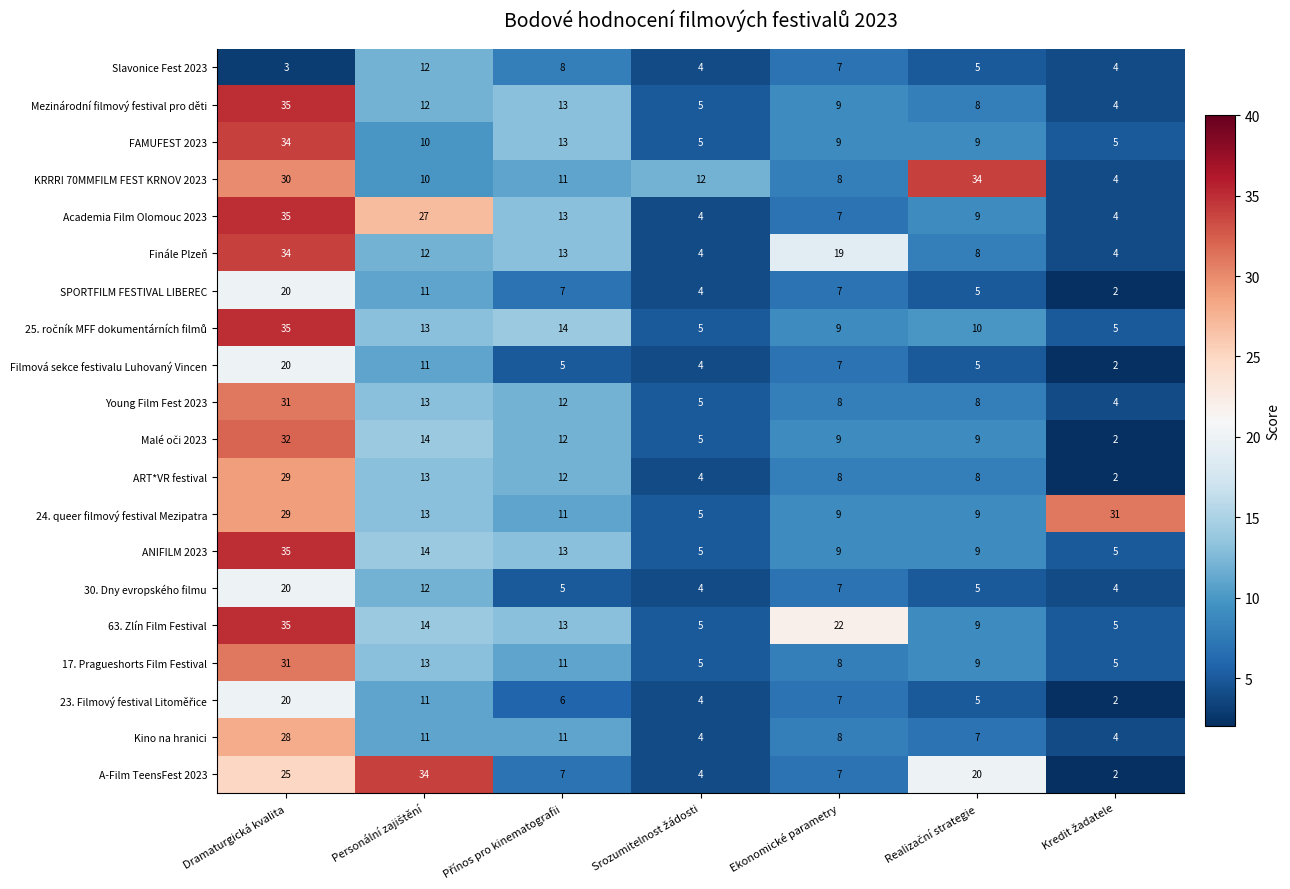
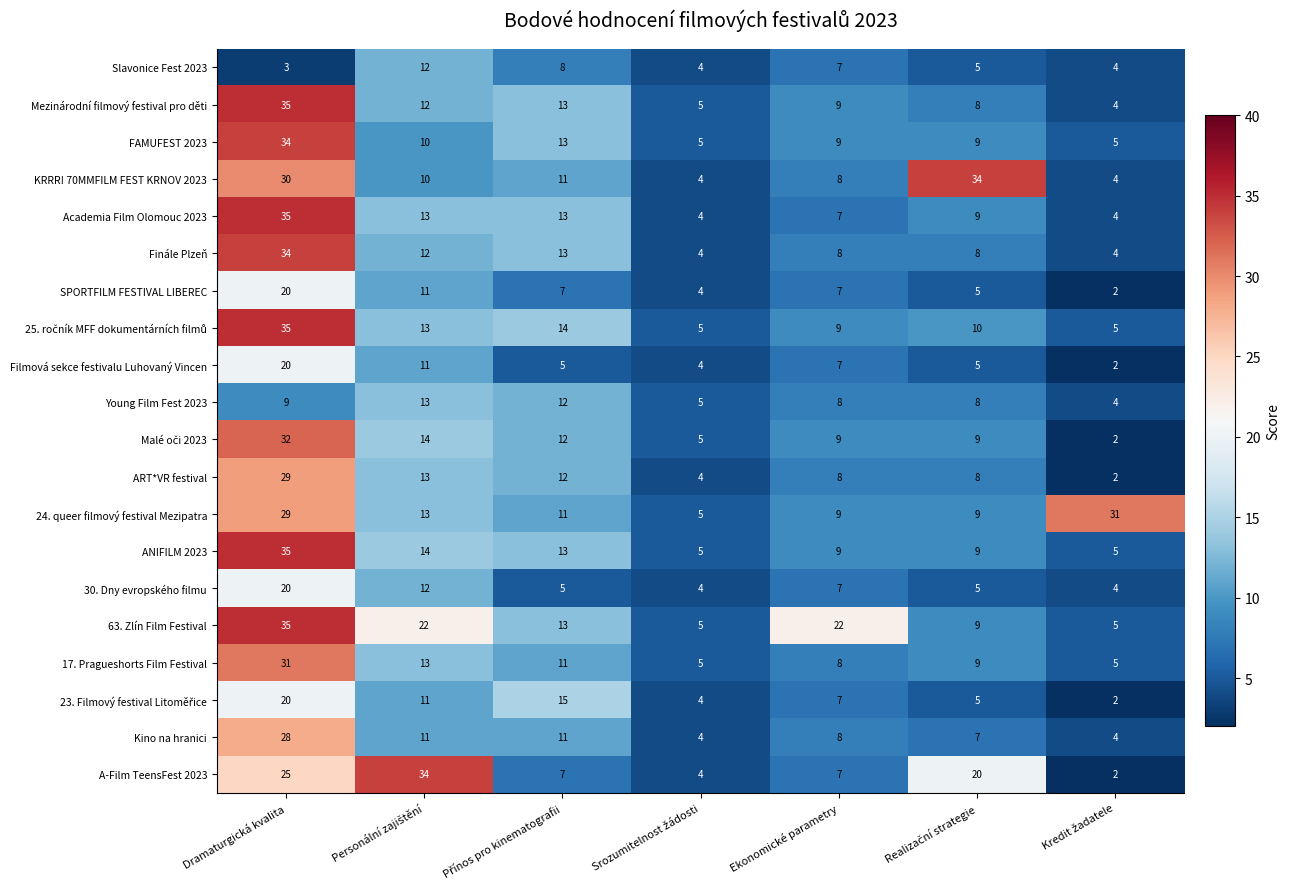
  {
    "Slavonice Fest 2023": {
      "Dramaturgická kvalita": 3,
      "Personální zajištění": 12,
      "Přínos pro kinematografii": 8,
      "Srozumitelnost žádosti": 4,
      "Ekonomické parametry": 7,
      "Realizační strategie": 5,
      "Kredit žadatele": 4
    },
    "Mezinárodní filmový festival pro děti": {
      "Dramaturgická kvalita": 35,
      "Personální zajištění": 12,
      "Přínos pro kinematografii": 13,
      "Srozumitelnost žádosti": 5,
      "Ekonomické parametry": 9,
      "Realizační strategie": 8,
      "Kredit žadatele": 4
    },
    "FAMUFEST 2023": {
      "Dramaturgická kvalita": 34,
      "Personální zajištění": 10,
      "Přínos pro kinematografii": 13,
      "Srozumitelnost žádosti": 5,
      "Ekonomické parametry": 9,
      "Realizační strategie": 9,
      "Kredit žadatele": 5
    },
    "KRRR! 70MMFILM FEST KRNOV 2023": {
      "Dramaturgická kvalita": 30,
      "Personální zajištění": 10,
      "Přínos pro kinematografii": 11,
-     "Srozumitelnost žádosti": 12,
+     "Srozumitelnost žádosti": 4,
      "Ekonomické parametry": 8,
      "Realizační strategie": 34,
      "Kredit žadatele": 4
    },
    "Academia Film Olomouc 2023": {
      "Dramaturgická kvalita": 35,
-     "Personální zajištění": 27,
+     "Personální zajištění": 13,
      "Přínos pro kinematografii": 13,
      "Srozumitelnost žádosti": 4,
      "Ekonomické parametry": 7,
      "Realizační strategie": 9,
      "Kredit žadatele": 4
    },
    "Finále Plzeň": {
      "Dramaturgická kvalita": 34,
      "Personální zajištění": 12,
      "Přínos pro kinematografii": 13,
      "Srozumitelnost žádosti": 4,
-     "Ekonomické parametry": 19,
+     "Ekonomické parametry": 8,
      "Realizační strategie": 8,
      "Kredit žadatele": 4
    },
    "SPORTFILM FESTIVAL LIBEREC": {
      "Dramaturgická kvalita": 20,
      "Personální zajištění": 11,
      "Přínos pro kinematografii": 7,
      "Srozumitelnost žádosti": 4,
      "Ekonomické parametry": 7,
      "Realizační strategie": 5,
      "Kredit žadatele": 2
    },
    "25. ročník MFF dokumentárních filmů": {
      "Dramaturgická kvalita": 35,
      "Personální zajištění": 13,
      "Přínos pro kinematografii": 14,
      "Srozumitelnost žádosti": 5,
      "Ekonomické parametry": 9,
      "Realizační strategie": 10,
      "Kredit žadatele": 5
    },
    "Filmová sekce festivalu Luhovaný Vincen": {
      "Dramaturgická kvalita": 20,
      "Personální zajištění": 11,
      "Přínos pro kinematografii": 5,
      "Srozumitelnost žádosti": 4,
      "Ekonomické parametry": 7,
      "Realizační strategie": 5,
      "Kredit žadatele": 2
    },
    "Young Film Fest 2023": {
-     "Dramaturgická kvalita": 31,
+     "Dramaturgická kvalita": 9,
      "Personální zajištění": 13,
      "Přínos pro kinematografii": 12,
      "Srozumitelnost žádosti": 5,
      "Ekonomické parametry": 8,
      "Realizační strategie": 8,
      "Kredit žadatele": 4
    },
    "Malé oči 2023": {
      "Dramaturgická kvalita": 32,
      "Personální zajištění": 14,
      "Přínos pro kinematografii": 12,
      "Srozumitelnost žádosti": 5,
      "Ekonomické parametry": 9,
      "Realizační strategie": 9,
      "Kredit žadatele": 2
    },
    "ART*VR festival": {
      "Dramaturgická kvalita": 29,
      "Personální zajištění": 13,
      "Přínos pro kinematografii": 12,
      "Srozumitelnost žádosti": 4,
      "Ekonomické parametry": 8,
      "Realizační strategie": 8,
      "Kredit žadatele": 2
    },
    "24. queer filmový festival Mezipatra": {
      "Dramaturgická kvalita": 29,
      "Personální zajištění": 13,
      "Přínos pro kinematografii": 11,
      "Srozumitelnost žádosti": 5,
      "Ekonomické parametry": 9,
      "Realizační strategie": 9,
      "Kredit žadatele": 31
    },
    "ANIFILM 2023": {
      "Dramaturgická kvalita": 35,
      "Personální zajištění": 14,
      "Přínos pro kinematografii": 13,
      "Srozumitelnost žádosti": 5,
      "Ekonomické parametry": 9,
      "Realizační strategie": 9,
      "Kredit žadatele": 5
    },
    "30. Dny evropského filmu": {
      "Dramaturgická kvalita": 20,
      "Personální zajištění": 12,
      "Přínos pro kinematografii": 5,
      "Srozumitelnost žádosti": 4,
      "Ekonomické parametry": 7,
      "Realizační strategie": 5,
      "Kredit žadatele": 4
    },
    "63. Zlín Film Festival": {
      "Dramaturgická kvalita": 35,
-     "Personální zajištění": 14,
+     "Personální zajištění": 22,
      "Přínos pro kinematografii": 13,
      "Srozumitelnost žádosti": 5,
      "Ekonomické parametry": 22,
      "Realizační strategie": 9,
      "Kredit žadatele": 5
    },
    "17. Pragueshorts Film Festival": {
      "Dramaturgická kvalita": 31,
      "Personální zajištění": 13,
      "Přínos pro kinematografii": 11,
      "Srozumitelnost žádosti": 5,
      "Ekonomické parametry": 8,
      "Realizační strategie": 9,
      "Kredit žadatele": 5
    },
    "23. Filmový festival Litoměřice": {
      "Dramaturgická kvalita": 20,
      "Personální zajištění": 11,
-     "Přínos pro kinematografii": 6,
+     "Přínos pro kinematografii": 15,
      "Srozumitelnost žádosti": 4,
      "Ekonomické parametry": 7,
      "Realizační strategie": 5,
      "Kredit žadatele": 2
    },
    "Kino na hranici": {
      "Dramaturgická kvalita": 28,
      "Personální zajištění": 11,
      "Přínos pro kinematografii": 11,
      "Srozumitelnost žádosti": 4,
      "Ekonomické parametry": 8,
      "Realizační strategie": 7,
      "Kredit žadatele": 4
    },
    "A-Film TeensFest 2023": {
      "Dramaturgická kvalita": 25,
      "Personální zajištění": 34,
      "Přínos pro kinematografii": 7,
      "Srozumitelnost žádosti": 4,
      "Ekonomické parametry": 7,
      "Realizační strategie": 20,
      "Kredit žadatele": 2
    }
  }
